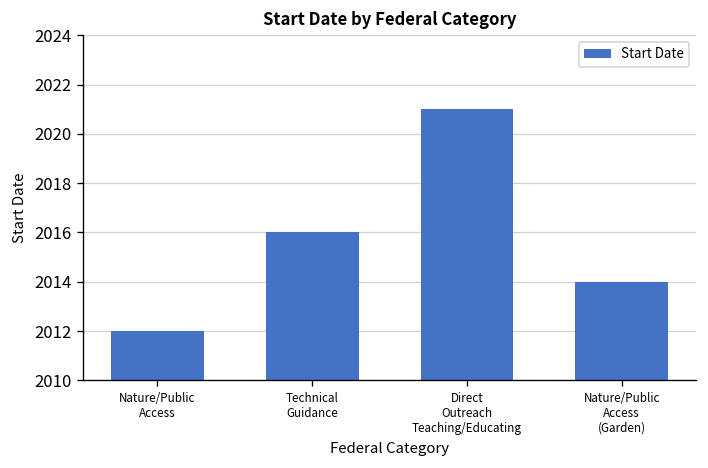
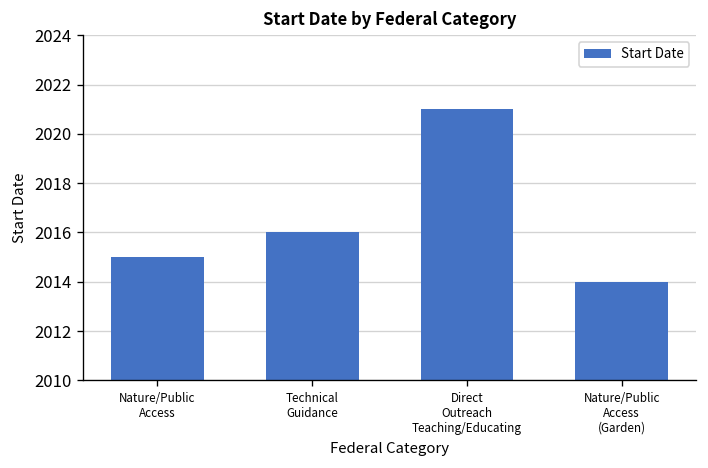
  {
-   "Nature/Public Access": 2012,
+   "Nature/Public Access": 2015,
    "Technical Guidance": 2016,
    "Direct Outreach Teaching/Educating": 2021,
    "Nature/Public Access (Garden)": 2014
  }
